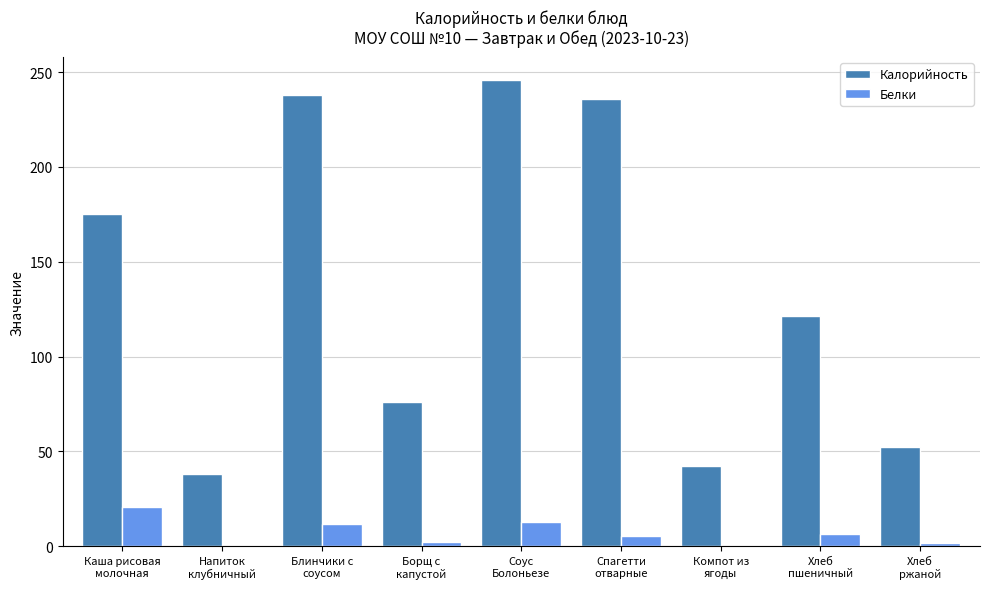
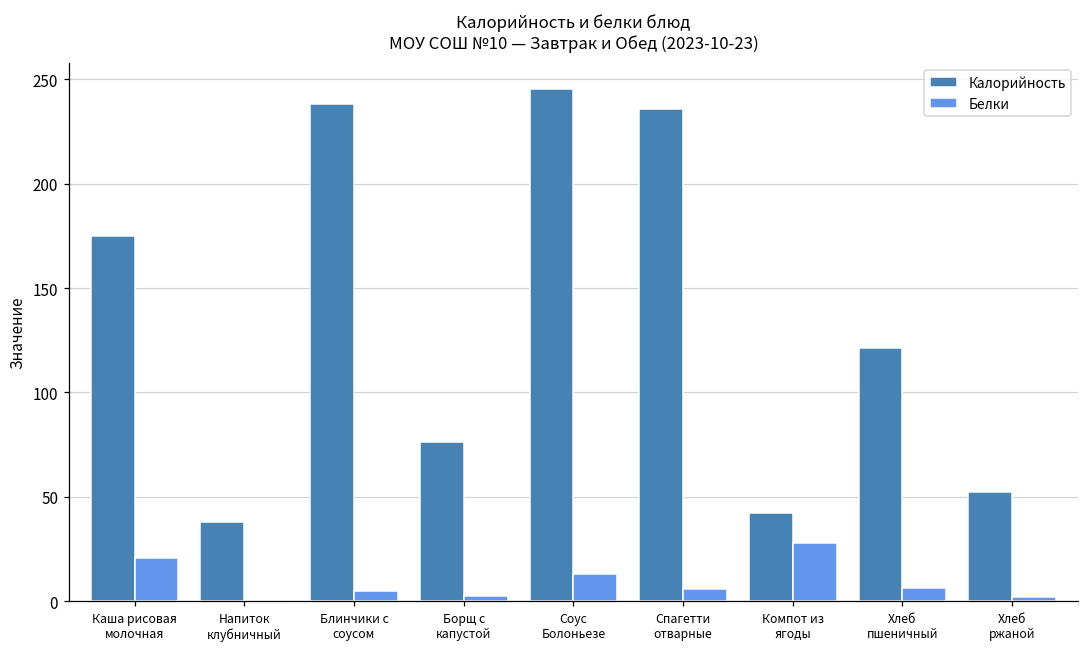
  {
    "Калорийность": {
      "Каша рисовая молочная": 175,
      "Напиток клубничный": 38,
      "Блинчики с соусом": 238,
      "Борщ с капустой": 76,
      "Соус Болоньезе": 246,
      "Спагетти отварные": 236,
      "Компот из ягоды": 42,
      "Хлеб пшеничный": 121,
      "Хлеб ржаной": 52
    },
    "Белки": {
      "Каша рисовая молочная": 21,
-     "Блинчики с соусом": 12,
+     "Блинчики с соусом": 5,
      "Борщ с капустой": 2,
      "Соус Болоньезе": 13,
      "Спагетти отварные": 6,
-     "Компот из ягоды": 0,
+     "Компот из ягоды": 28,
      "Хлеб пшеничный": 6,
      "Хлеб ржаной": 2
    }
  }
